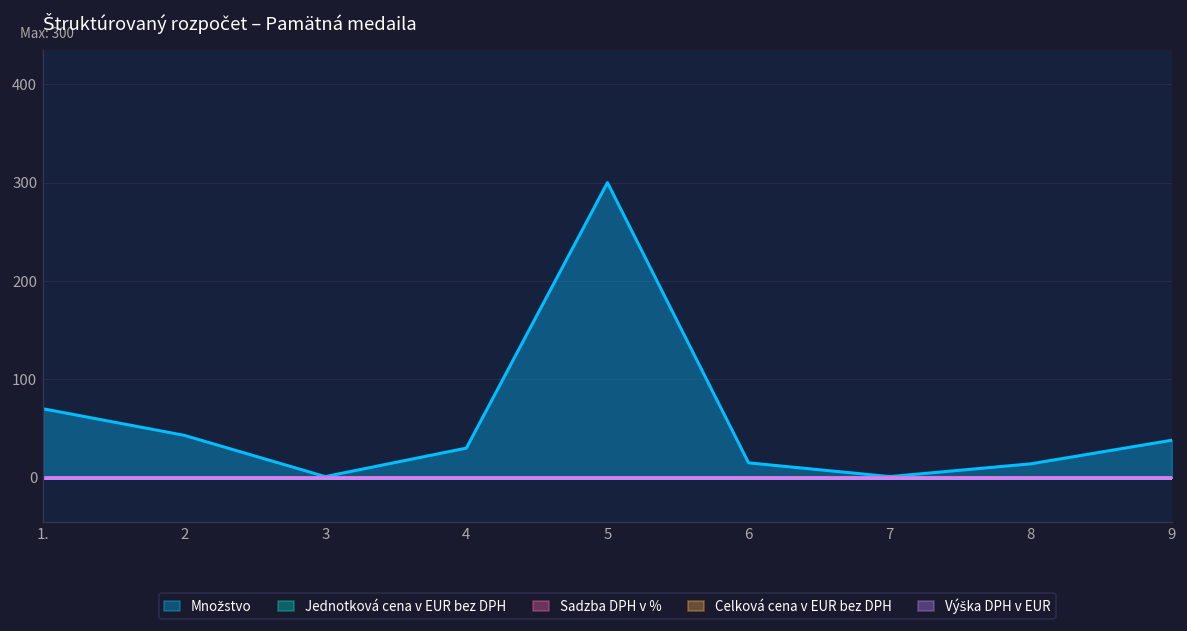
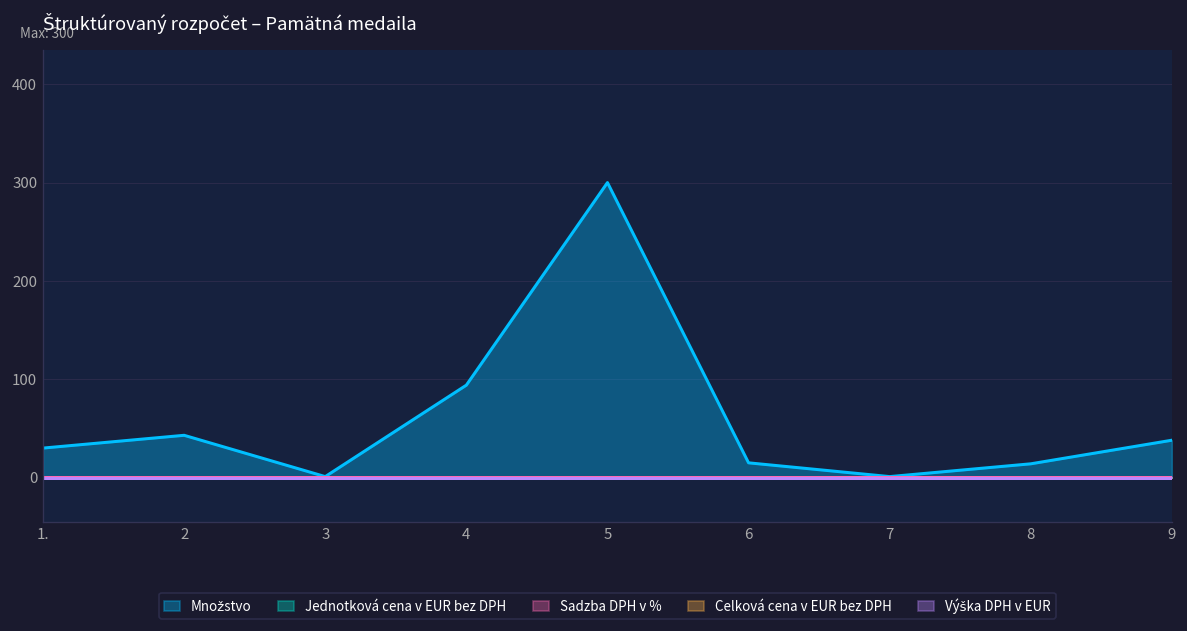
  {
    "Množstvo": {
-     "1.": 70,
+     "1.": 30,
      "2": 40,
-     "4": 30,
+     "4": 90,
      "5": 300,
      "6": 20,
      "8": 10,
      "9": 40
    },
    "Výška DPH v EUR": {
      "1.": 0,
      "2": 0,
      "4": 0,
      "5": 0,
      "6": 0,
      "8": 0,
      "9": 0
    }
  }
